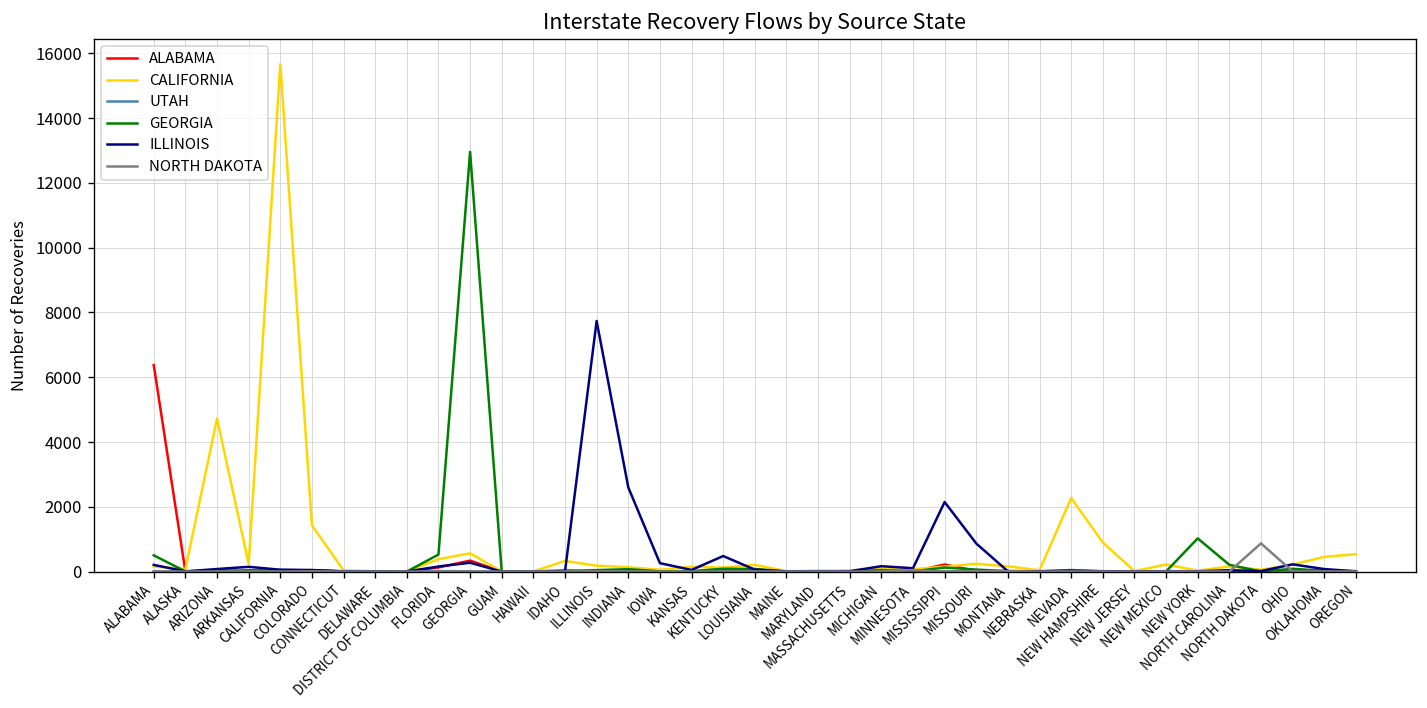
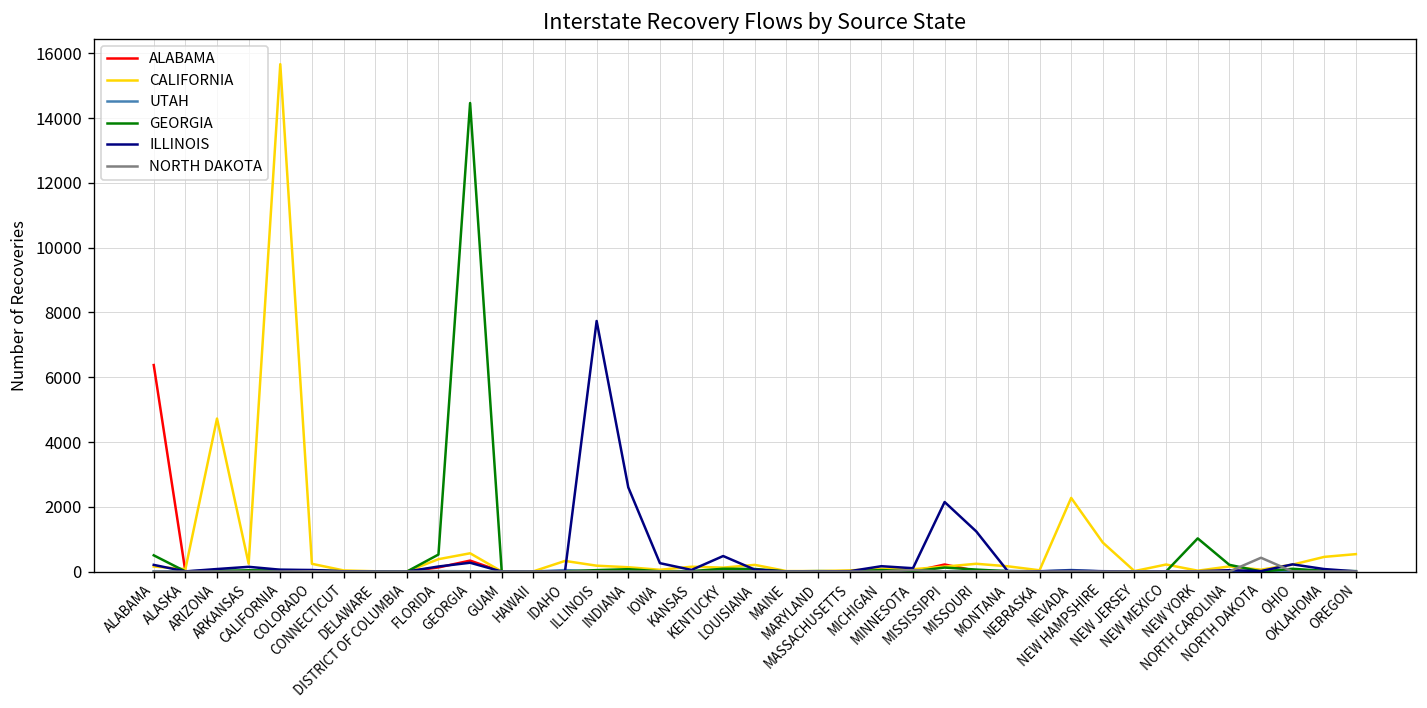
  {
    "ALABAMA": {
      "ALABAMA": 6400
    },
    "CALIFORNIA": {
      "ARIZONA": 4700,
      "ARKANSAS": 200,
      "CALIFORNIA": 15700,
-     "COLORADO": 1400,
+     "COLORADO": 200,
      "FLORIDA": 400,
      "GEORGIA": 600,
      "IDAHO": 300,
      "ILLINOIS": 200,
      "KANSAS": 200,
      "LOUISIANA": 200,
      "MISSOURI": 200,
      "MONTANA": 200,
      "NEVADA": 2300,
      "NEW HAMPSHIRE": 900,
      "NEW MEXICO": 200,
      "OKLAHOMA": 500,
      "OREGON": 500
    },
    "GEORGIA": {
      "ALABAMA": 500,
      "FLORIDA": 500,
-     "GEORGIA": 13000,
+     "GEORGIA": 14500,
      "NEW YORK": 1000
    },
    "ILLINOIS": {
      "ARKANSAS": 100,
      "ILLINOIS": 7700,
      "INDIANA": 2600,
      "IOWA": 300,
      "KENTUCKY": 500,
      "MISSISSIPPI": 2100,
-     "MISSOURI": 900
+     "MISSOURI": 1200
    },
    "NORTH DAKOTA": {
-     "NORTH DAKOTA": 900
+     "NORTH DAKOTA": 400
    }
  }
